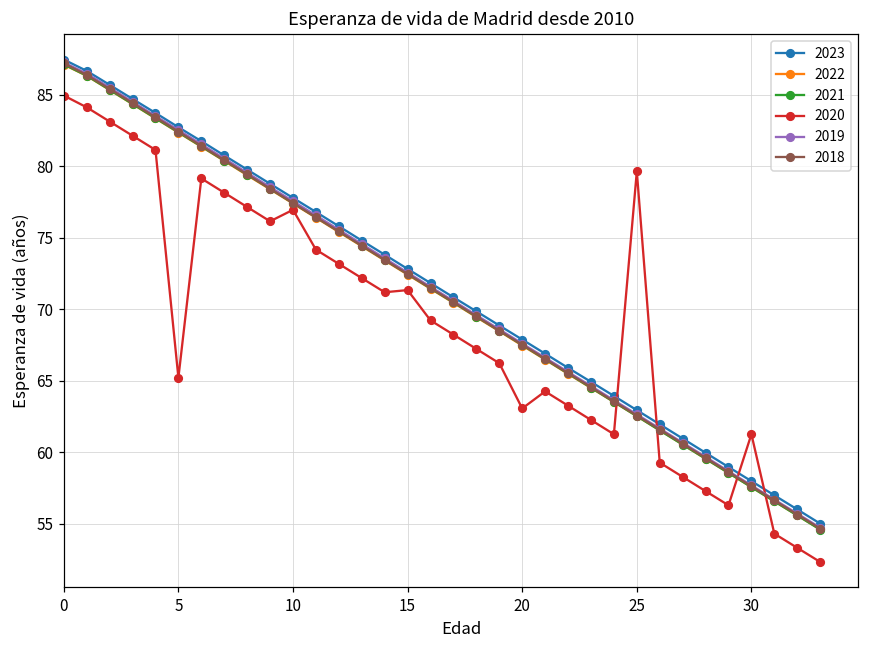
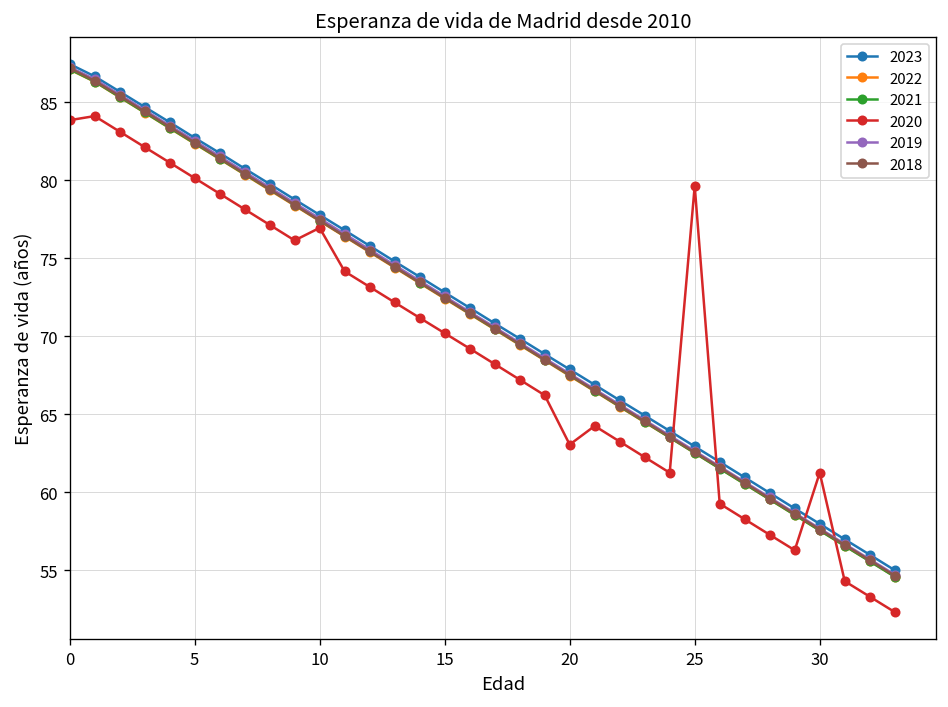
  {
    "2023": {
      "0": 87.5,
      "10": 77.8,
      "15": 72.8,
      "20": 67.9,
      "25": 62.9,
      "30": 58.0
    },
    "2020": {
-     "0": 84.9,
-     "5": 65.2,
+     "0": 83.9,
+     "5": 80.1,
      "10": 77.0,
-     "15": 71.3,
+     "15": 70.2,
      "20": 63.1,
      "25": 79.6,
      "30": 61.2
    }
  }
